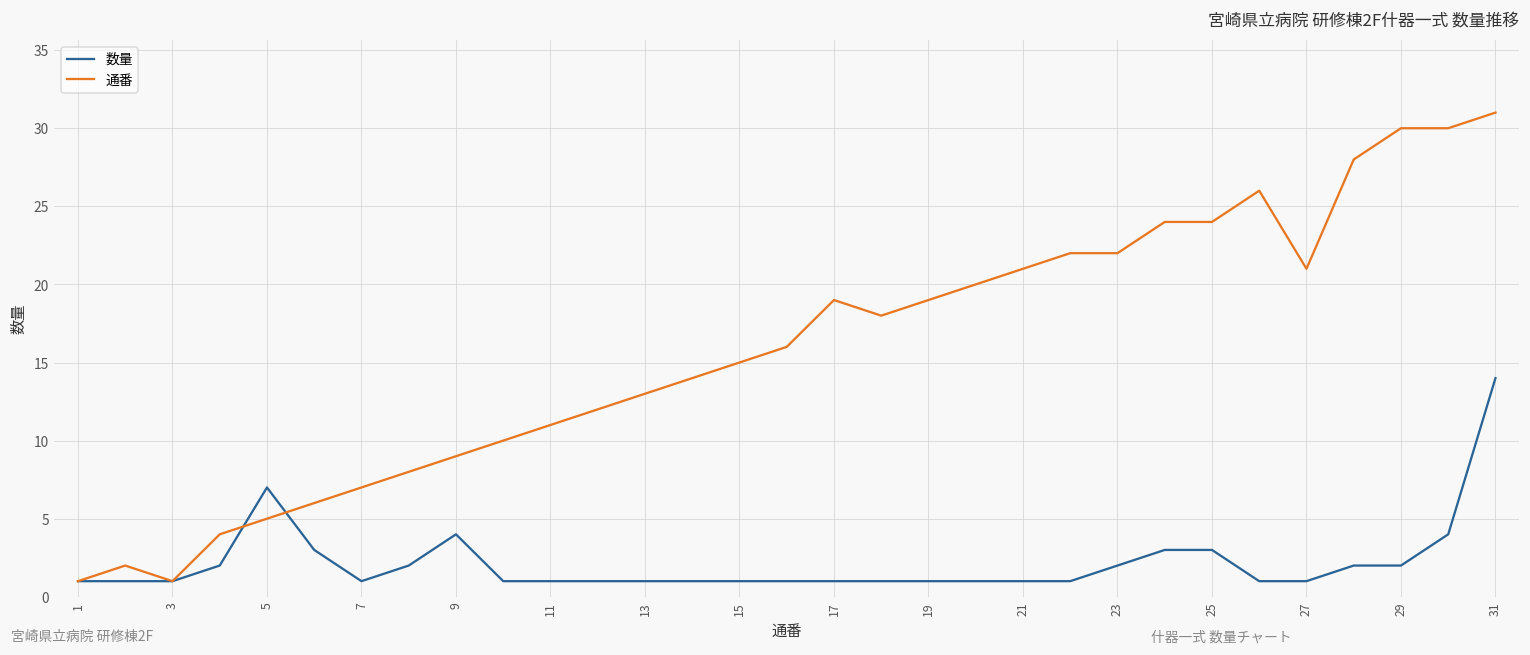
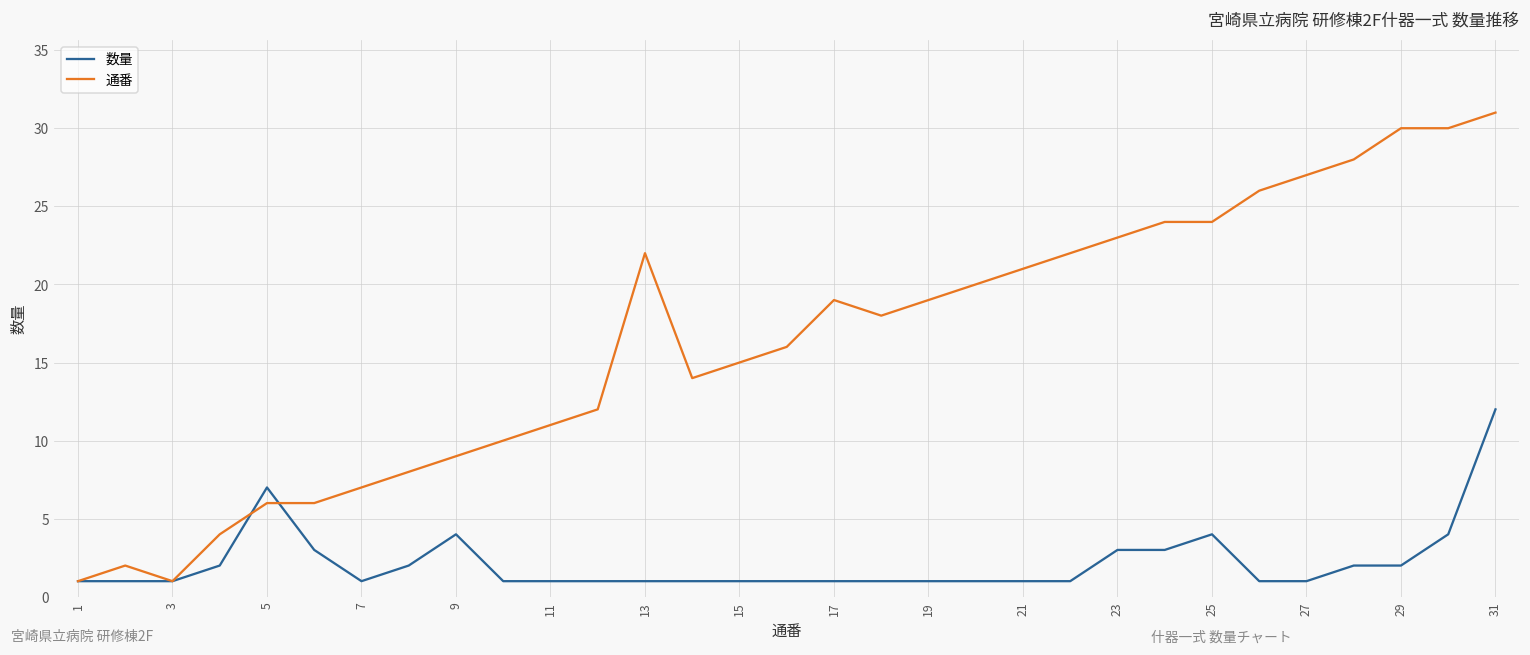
  {
    "数量": {
      "5": 7,
      "7": 1,
      "9": 4,
      "11": 1,
      "13": 1,
      "15": 1,
      "17": 1,
      "19": 1,
      "21": 1,
-     "23": 2,
-     "25": 3,
+     "23": 3,
+     "25": 4,
      "27": 1,
      "29": 2,
-     "31": 14
+     "31": 12
    },
    "通番": {
-     "5": 5,
+     "5": 6,
      "7": 7,
      "9": 9,
      "11": 11,
-     "13": 13,
+     "13": 22,
      "15": 15,
      "17": 19,
      "19": 19,
      "21": 21,
-     "23": 22,
+     "23": 23,
      "25": 24,
-     "27": 21,
+     "27": 27,
      "29": 30,
      "31": 31
    }
  }
